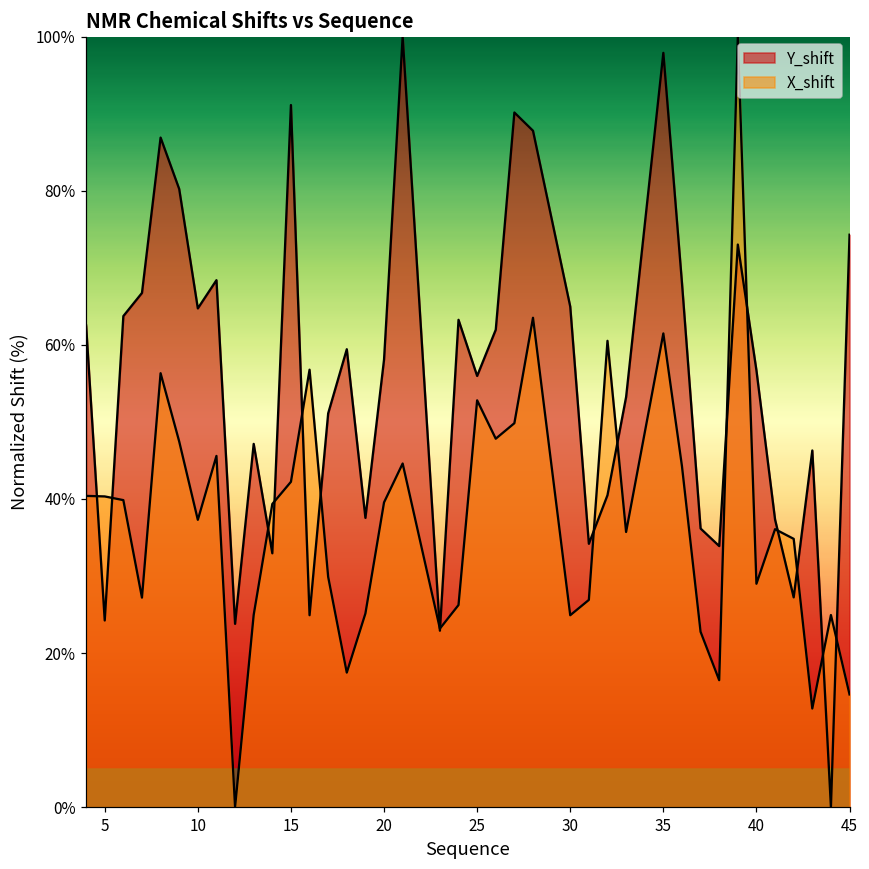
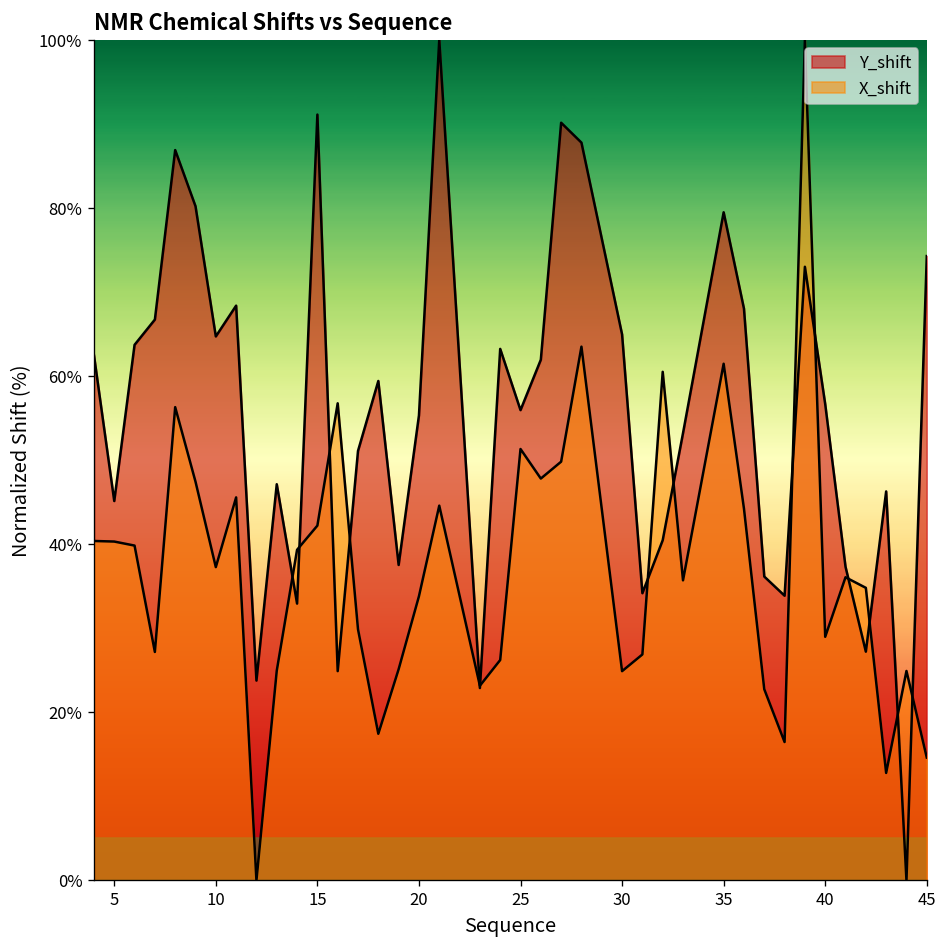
  {
    "Y_shift": {
-     "5": "24%",
+     "5": "45%",
      "10": "65%",
      "15": "91%",
-     "20": "58%",
+     "20": "55%",
      "25": "56%",
      "30": "65%",
-     "35": "98%",
+     "35": "80%",
      "40": "57%",
      "45": "74%"
    },
    "X_shift": {
      "5": "40%",
      "10": "37%",
      "15": "42%",
-     "20": "40%",
-     "25": "53%",
+     "20": "34%",
+     "25": "51%",
      "30": "25%",
      "35": "61%",
      "40": "29%",
      "45": "15%"
    }
  }
